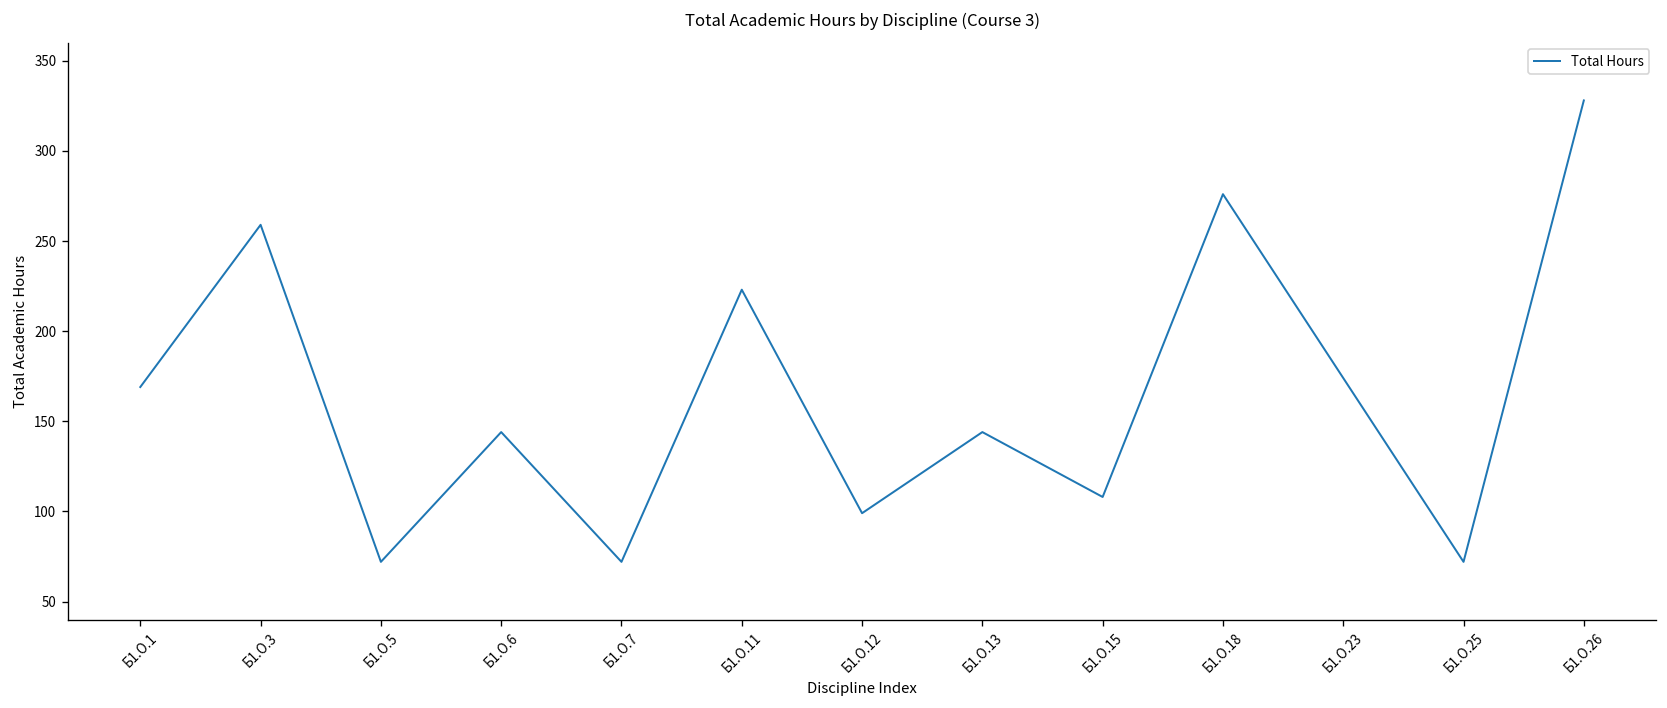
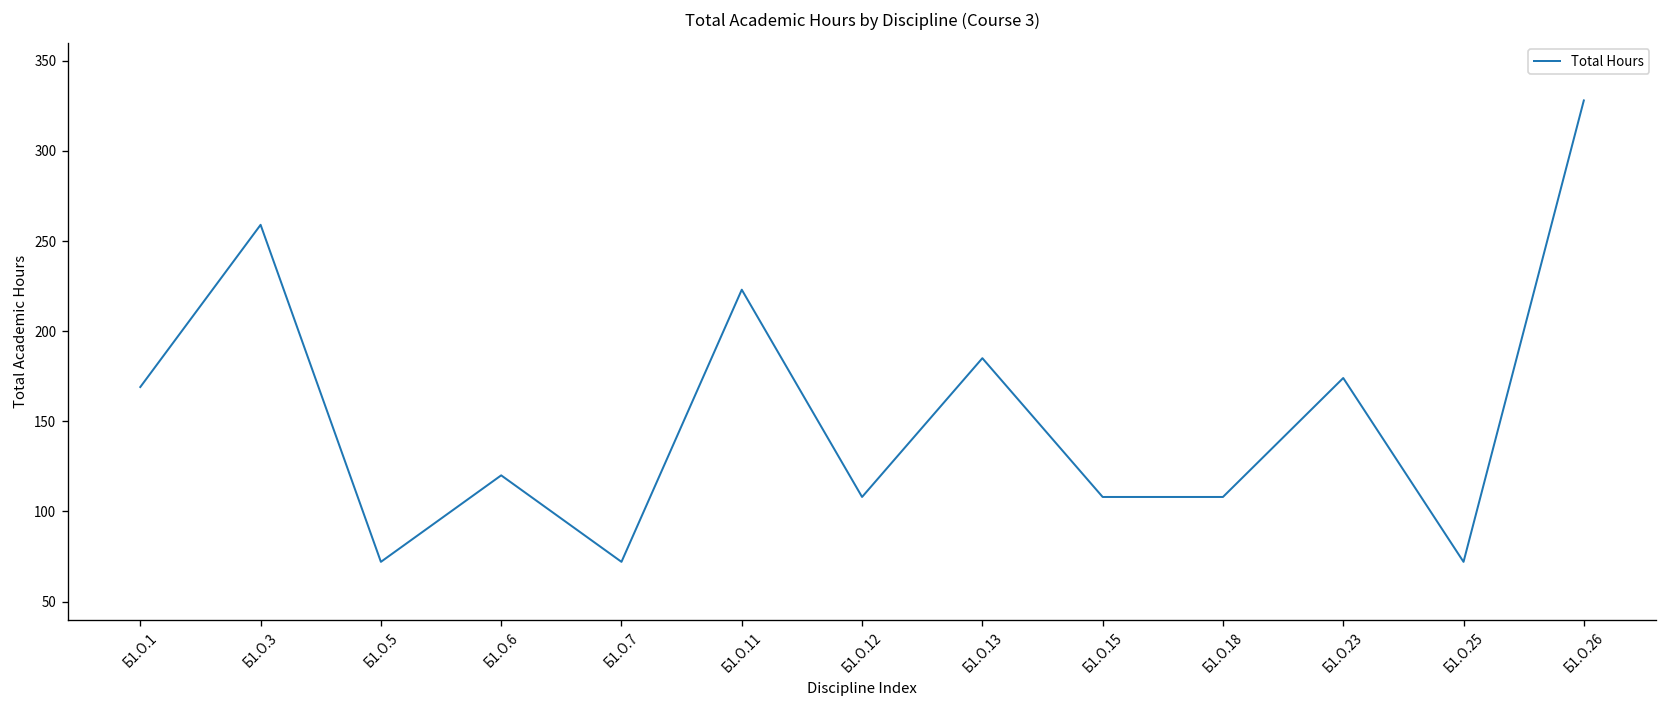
  {
    "Б1.О.1": 169,
    "Б1.О.3": 259,
    "Б1.О.5": 72,
-   "Б1.О.6": 144,
+   "Б1.О.6": 120,
    "Б1.О.7": 72,
    "Б1.О.11": 223,
-   "Б1.О.12": 99,
-   "Б1.О.13": 144,
+   "Б1.О.12": 108,
+   "Б1.О.13": 185,
    "Б1.О.15": 108,
-   "Б1.О.18": 276,
+   "Б1.О.18": 108,
    "Б1.О.23": 174,
    "Б1.О.25": 72,
    "Б1.О.26": 328
  }
